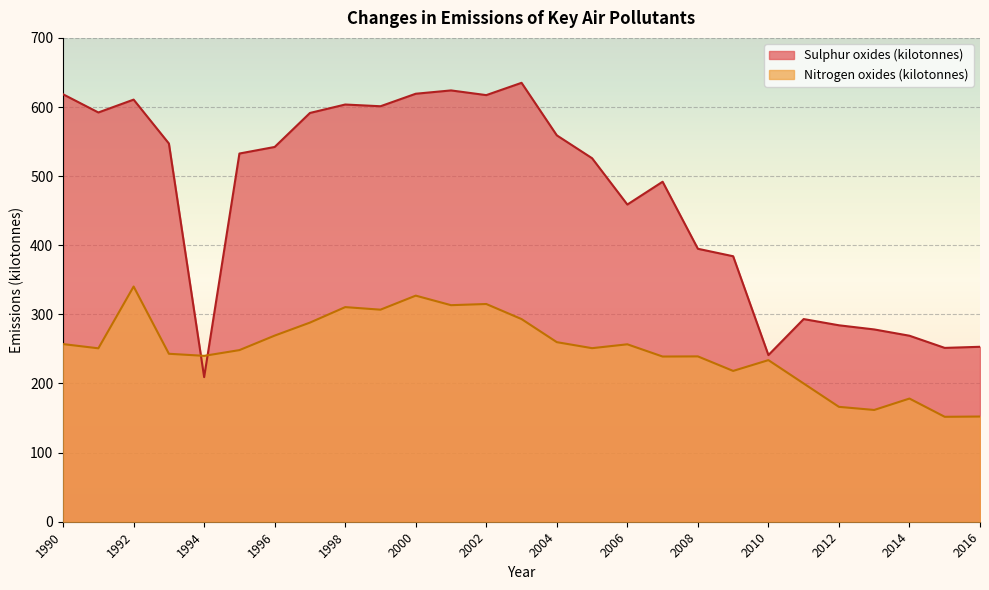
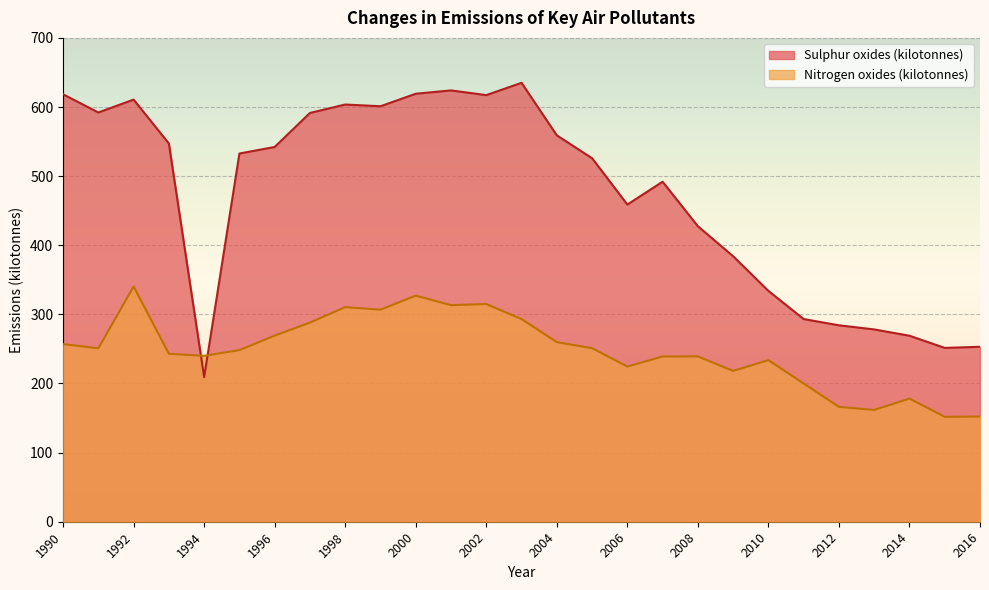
  {
    "Sulphur oxides (kilotonnes)": {
      "1990": 620,
      "1992": 610,
      "1994": 210,
      "1996": 540,
      "1998": 600,
      "2000": 620,
      "2002": 620,
      "2004": 560,
      "2006": 460,
-     "2008": 390,
-     "2010": 240,
+     "2008": 430,
+     "2010": 330,
      "2012": 280,
      "2014": 270,
      "2016": 250
    },
    "Nitrogen oxides (kilotonnes)": {
      "1990": 260,
      "1992": 340,
      "1994": 240,
      "1996": 270,
      "1998": 310,
      "2000": 330,
      "2002": 320,
      "2004": 260,
-     "2006": 260,
+     "2006": 220,
      "2008": 240,
      "2010": 230,
      "2012": 170,
      "2014": 180,
      "2016": 150
    }
  }
